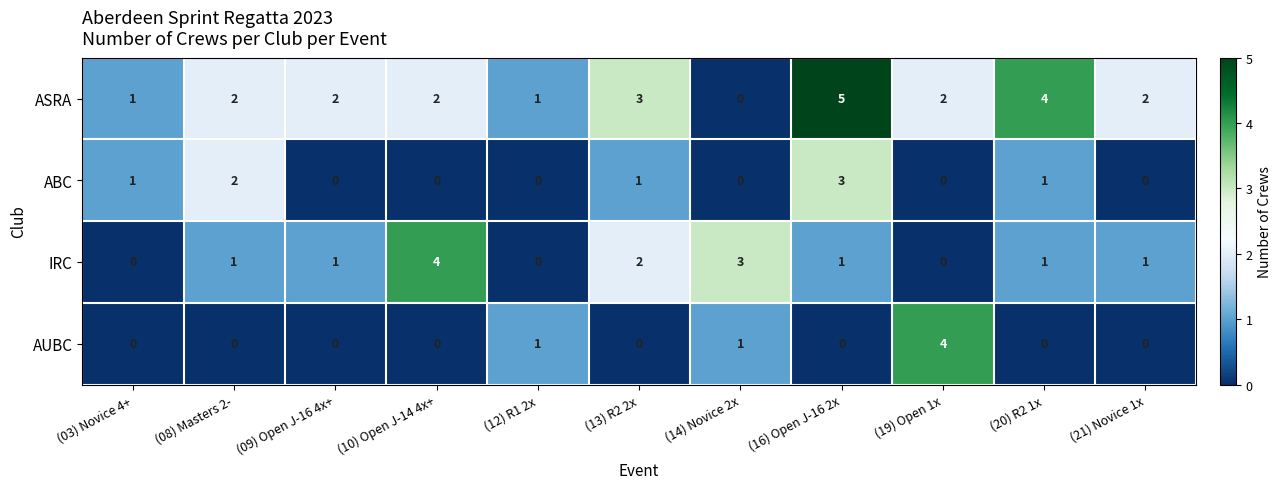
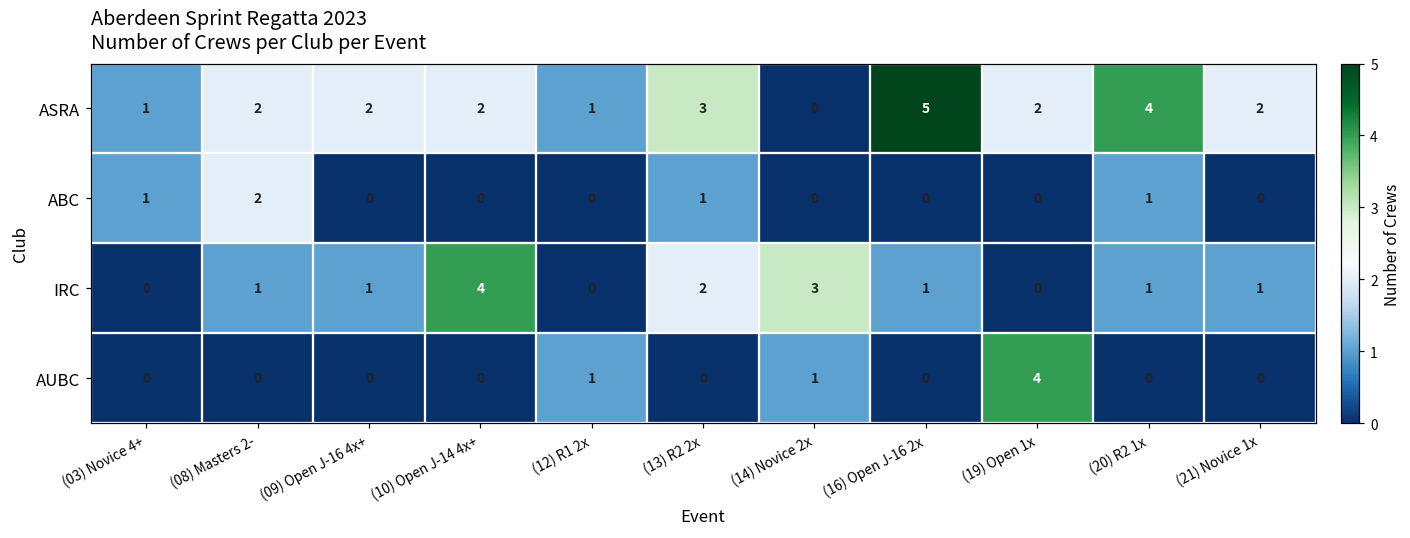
  {
    "ASRA": {
      "(03) Novice 4+": 1,
      "(08) Masters 2-": 2,
      "(09) Open J-16 4x+": 2,
      "(10) Open J-14 4x+": 2,
      "(12) R1 2x": 1,
      "(13) R2 2x": 3,
      "(14) Novice 2x": 0,
      "(16) Open J-16 2x": 5,
      "(19) Open 1x": 2,
      "(20) R2 1x": 4,
      "(21) Novice 1x": 2
    },
    "ABC": {
      "(03) Novice 4+": 1,
      "(08) Masters 2-": 2,
      "(09) Open J-16 4x+": 0,
      "(10) Open J-14 4x+": 0,
      "(12) R1 2x": 0,
      "(13) R2 2x": 1,
      "(14) Novice 2x": 0,
-     "(16) Open J-16 2x": 3,
+     "(16) Open J-16 2x": 0,
      "(19) Open 1x": 0,
      "(20) R2 1x": 1,
      "(21) Novice 1x": 0
    },
    "IRC": {
      "(03) Novice 4+": 0,
      "(08) Masters 2-": 1,
      "(09) Open J-16 4x+": 1,
      "(10) Open J-14 4x+": 4,
      "(12) R1 2x": 0,
      "(13) R2 2x": 2,
      "(14) Novice 2x": 3,
      "(16) Open J-16 2x": 1,
      "(19) Open 1x": 0,
      "(20) R2 1x": 1,
      "(21) Novice 1x": 1
    },
    "AUBC": {
      "(03) Novice 4+": 0,
      "(08) Masters 2-": 0,
      "(09) Open J-16 4x+": 0,
      "(10) Open J-14 4x+": 0,
      "(12) R1 2x": 1,
      "(13) R2 2x": 0,
      "(14) Novice 2x": 1,
      "(16) Open J-16 2x": 0,
      "(19) Open 1x": 4,
      "(20) R2 1x": 0,
      "(21) Novice 1x": 0
    }
  }
